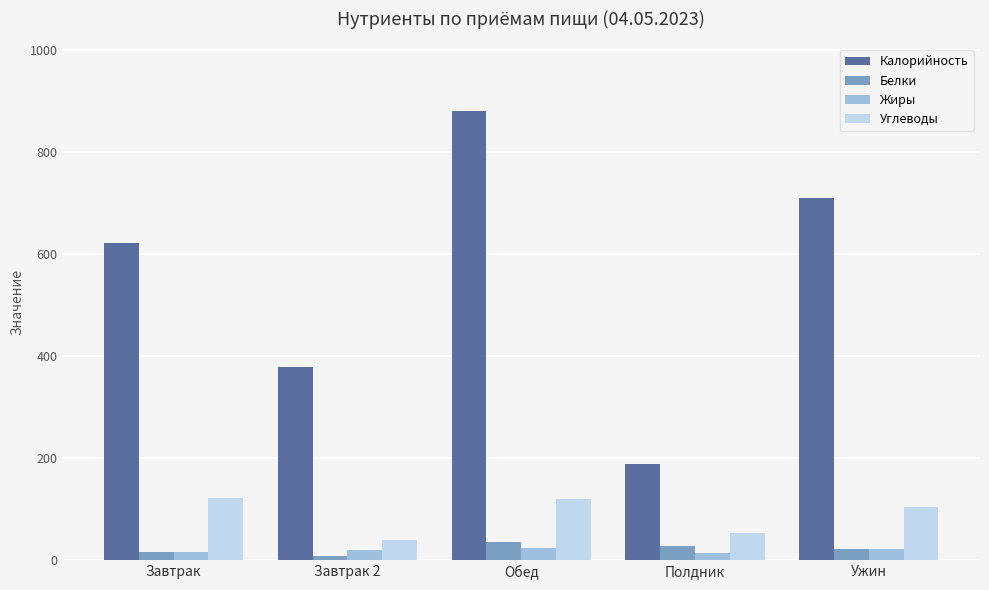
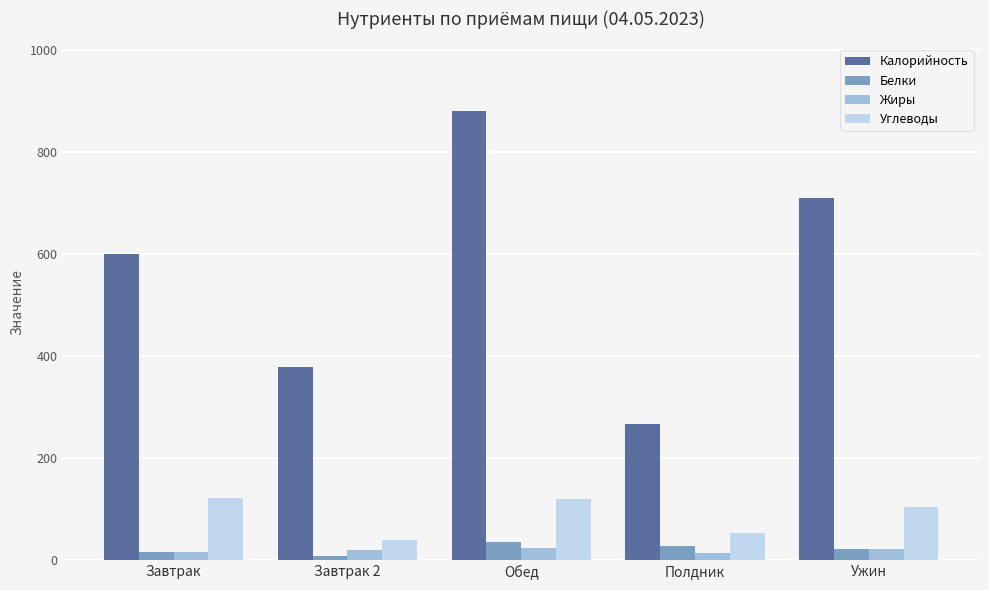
  {
    "Калорийность": {
-     "Завтрак": 620,
+     "Завтрак": 600,
      "Завтрак 2": 380,
      "Обед": 880,
-     "Полдник": 190,
+     "Полдник": 270,
      "Ужин": 710
    }
  }
